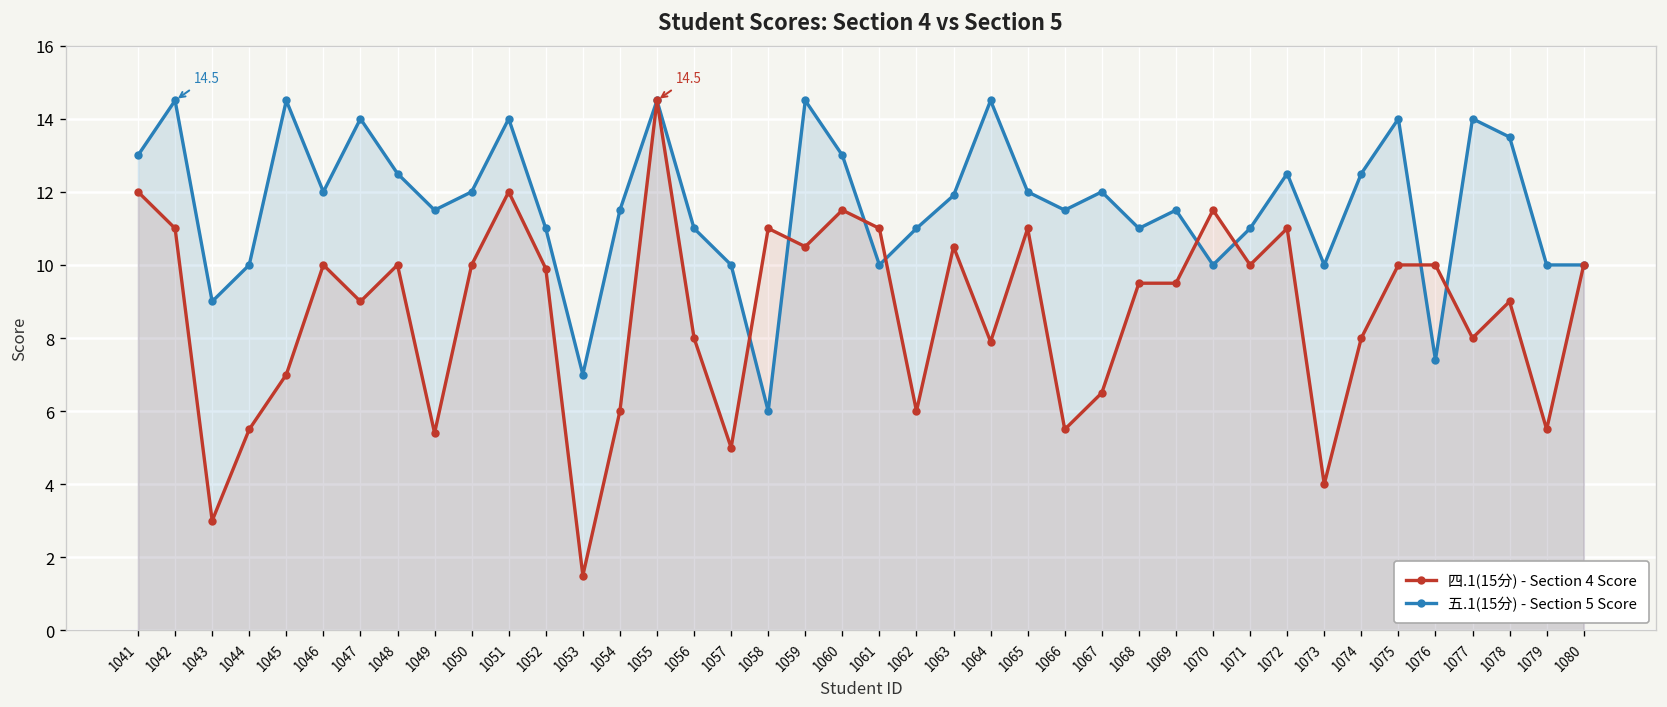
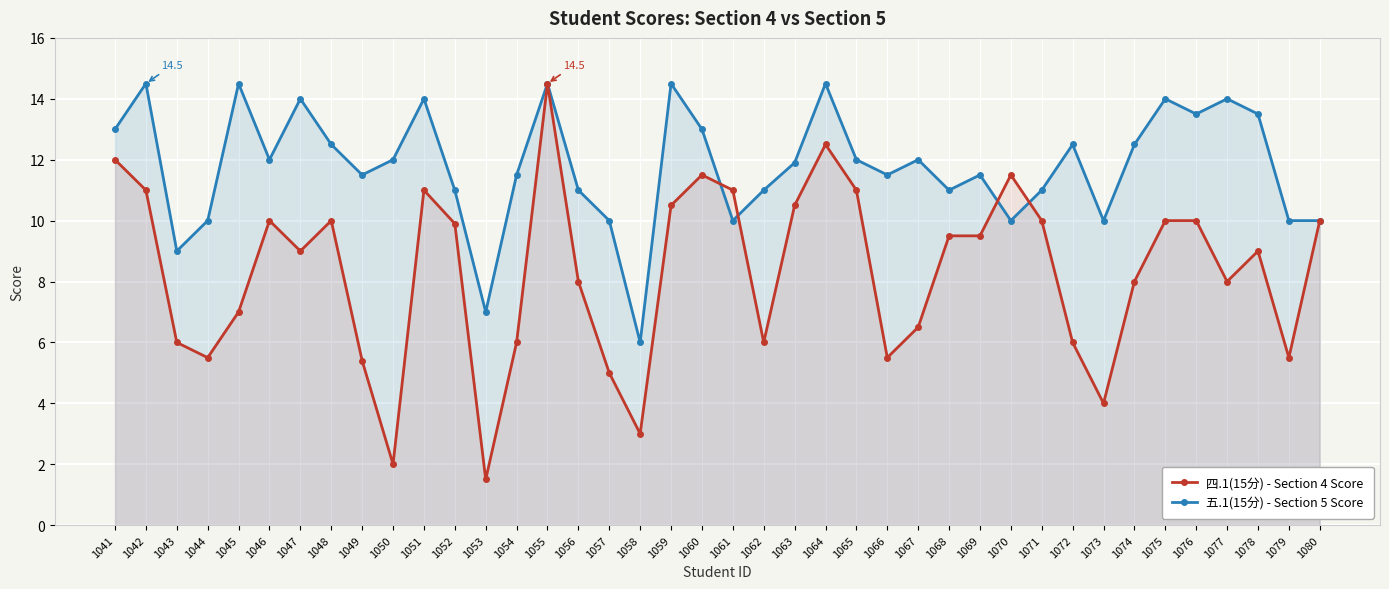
  {
    "四.1(15分) - Section 4 Score": {
      "1041": 12.0,
      "1042": 11.0,
-     "1043": 3,
+     "1043": 6,
      "1044": 5.5,
      "1045": 7.0,
      "1046": 10.0,
      "1047": 9.0,
      "1048": 10.0,
      "1049": 5.4,
-     "1050": 10,
-     "1051": 12,
+     "1050": 2,
+     "1051": 11,
      "1052": 9.9,
      "1053": 1.5,
      "1054": 6.0,
      "1056": 8.0,
      "1057": 5.0,
-     "1058": 11,
+     "1058": 3,
      "1059": 10.5,
      "1060": 11.5,
      "1061": 11.0,
      "1062": 6.0,
      "1063": 10.5,
-     "1064": 7.9,
+     "1064": 12.5,
      "1065": 11.0,
      "1066": 5.5,
      "1067": 6.5,
      "1068": 9.5,
      "1069": 9.5,
      "1070": 11.5,
      "1071": 10.0,
-     "1072": 11,
+     "1072": 6,
      "1073": 4.0,
      "1074": 8.0,
      "1075": 10.0,
      "1076": 10.0,
      "1077": 8.0,
      "1078": 9.0,
      "1079": 5.5
    },
    "五.1(15分) - Section 5 Score": {
      "1041": 13.0,
      "1043": 9.0,
      "1044": 10.0,
      "1045": 14.5,
      "1046": 12.0,
      "1047": 14.0,
      "1048": 12.5,
      "1049": 11.5,
      "1050": 12.0,
      "1051": 14.0,
      "1052": 11.0,
      "1053": 7.0,
      "1054": 11.5,
      "1056": 11.0,
      "1057": 10.0,
      "1058": 6.0,
      "1059": 14.5,
      "1060": 13.0,
      "1061": 10.0,
      "1062": 11.0,
      "1063": 11.9,
      "1064": 14.5,
      "1065": 12.0,
      "1066": 11.5,
      "1067": 12.0,
      "1068": 11.0,
      "1069": 11.5,
      "1070": 10.0,
      "1071": 11.0,
      "1072": 12.5,
      "1073": 10.0,
      "1074": 12.5,
      "1075": 14.0,
-     "1076": 7.4,
+     "1076": 13.5,
      "1077": 14.0,
      "1078": 13.5,
      "1079": 10.0
    }
  }
